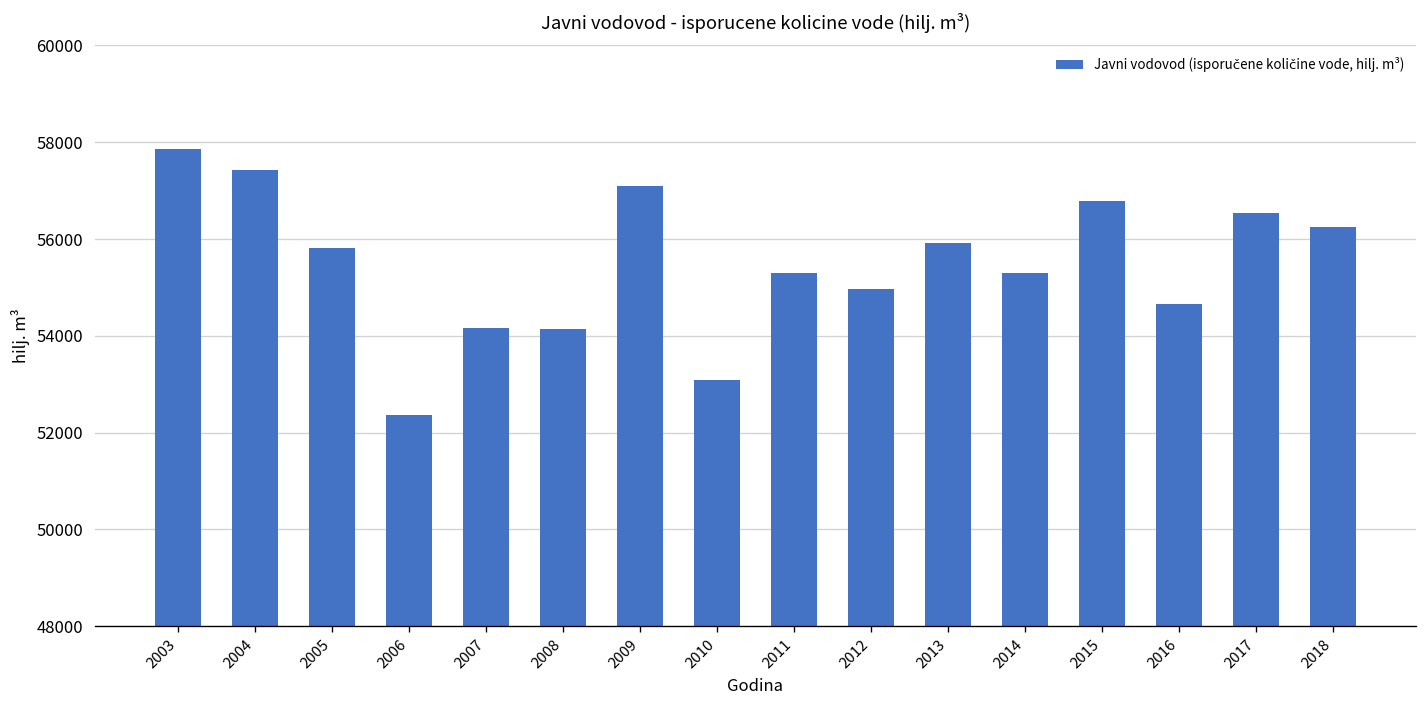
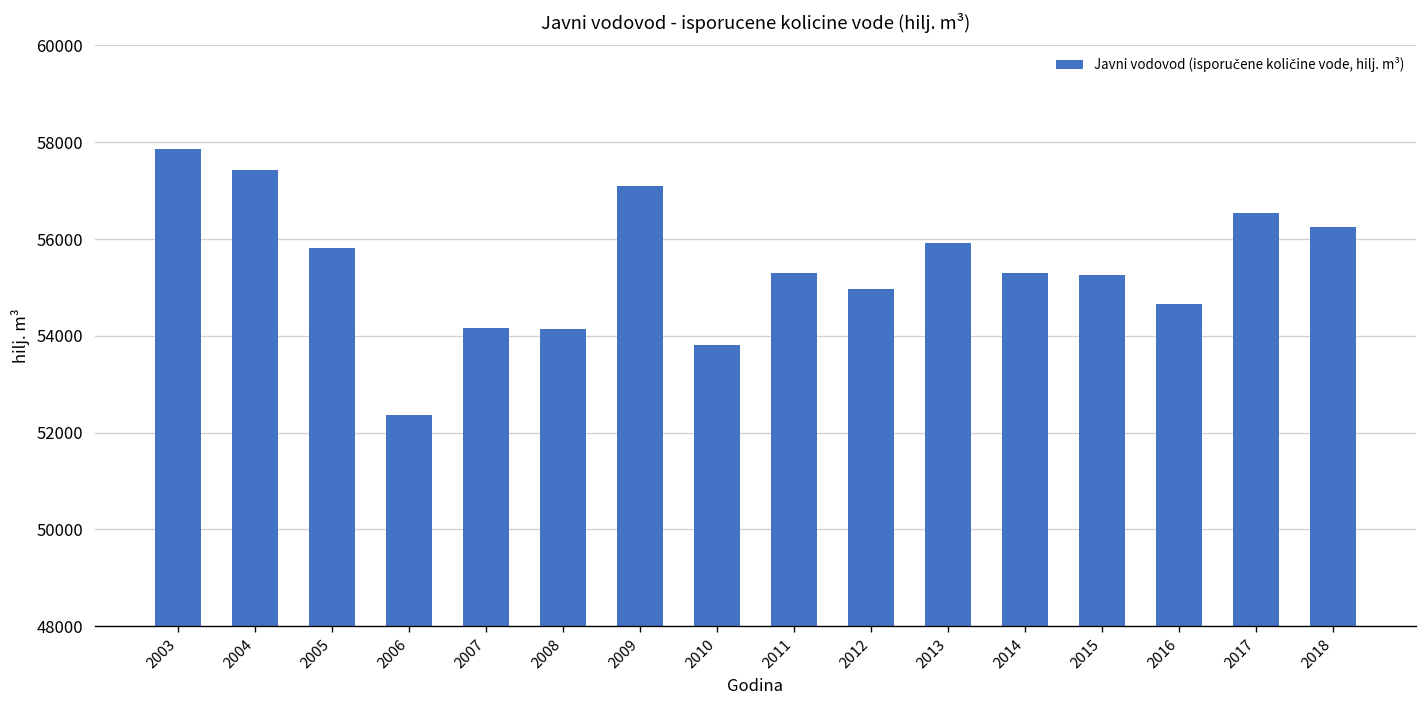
  {
    "2003": 57900,
    "2004": 57400,
    "2005": 55800,
    "2006": 52400,
    "2007": 54200,
    "2008": 54100,
    "2009": 57100,
-   "2010": 53100,
+   "2010": 53800,
    "2011": 55300,
    "2012": 55000,
    "2013": 55900,
    "2014": 55300,
-   "2015": 56800,
+   "2015": 55200,
    "2016": 54700,
    "2017": 56500,
    "2018": 56300
  }
